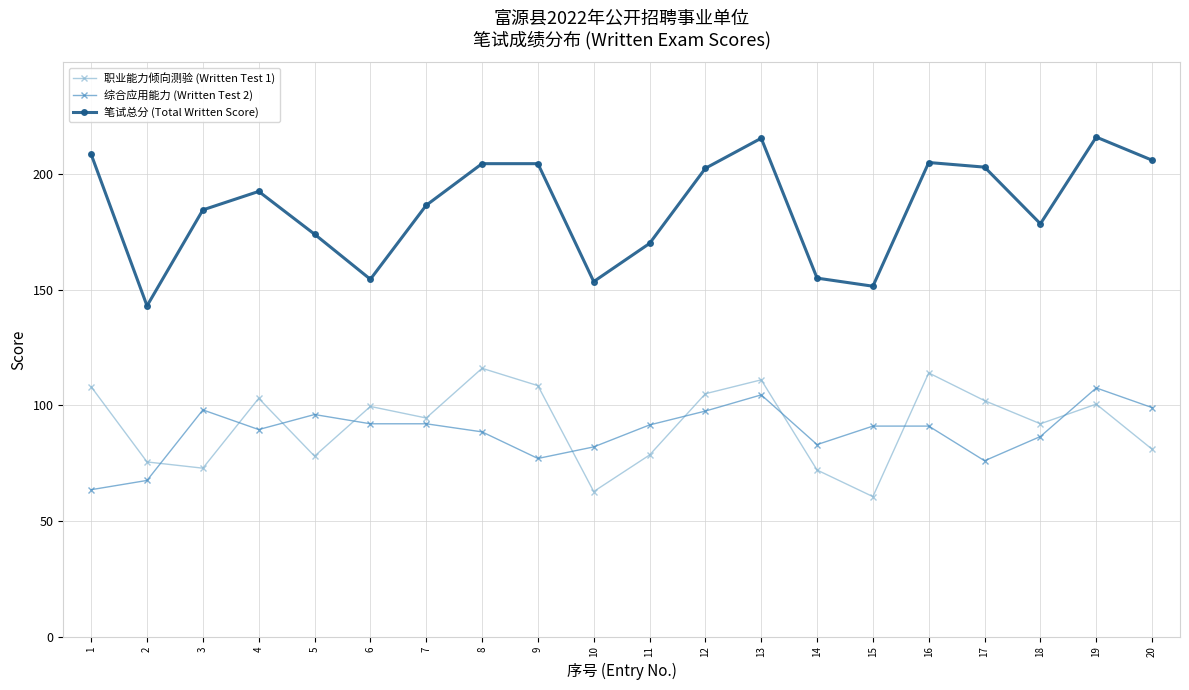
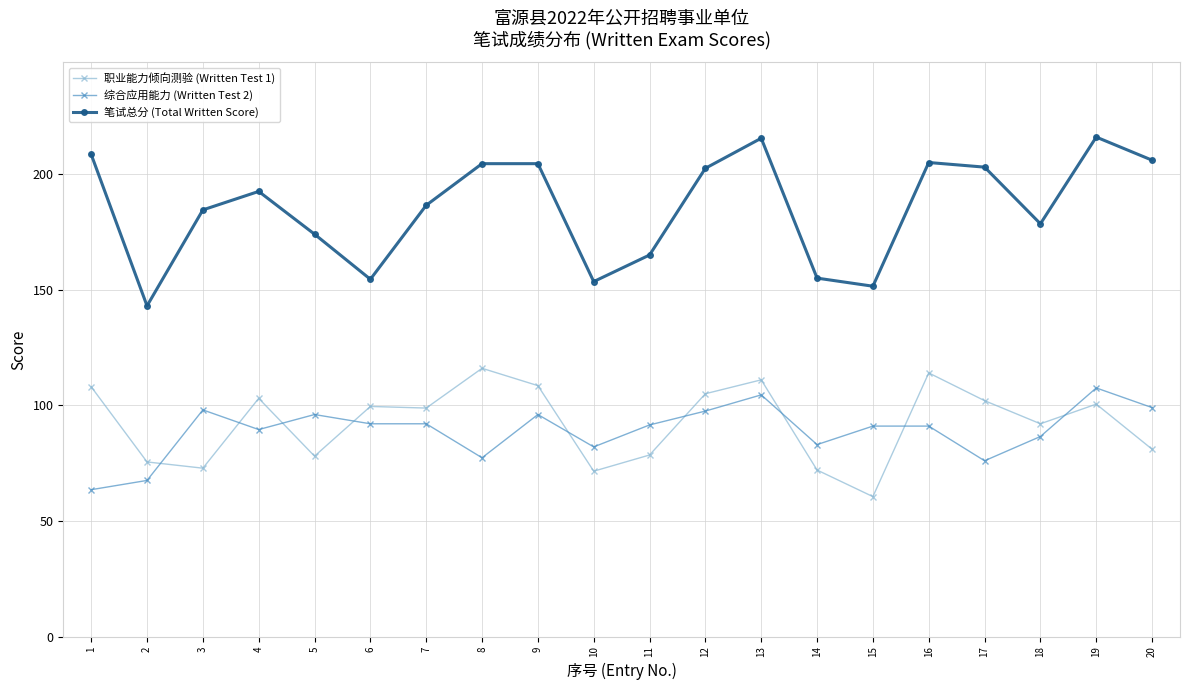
  {
    "职业能力倾向测验 (Written Test 1)": {
      "1": 108,
      "2": 76,
      "3": 73,
      "4": 103,
      "5": 78,
      "6": 100,
-     "7": 95,
+     "7": 99,
      "8": 116,
      "9": 109,
-     "10": 63,
+     "10": 72,
      "11": 79,
      "12": 105,
      "13": 111,
      "14": 72,
      "15": 61,
      "16": 114,
      "17": 102,
      "18": 92,
      "19": 101,
      "20": 81
    },
    "综合应用能力 (Written Test 2)": {
      "1": 64,
      "2": 68,
      "3": 98,
      "4": 90,
      "5": 96,
      "6": 92,
      "7": 92,
-     "8": 89,
-     "9": 77,
+     "8": 77,
+     "9": 96,
      "10": 82,
      "11": 92,
      "12": 98,
      "13": 105,
      "14": 83,
      "15": 91,
      "16": 91,
      "17": 76,
      "18": 87,
      "19": 108,
      "20": 99
    },
    "笔试总分 (Total Written Score)": {
      "1": 209,
      "2": 143,
      "3": 185,
      "4": 193,
      "5": 174,
      "6": 155,
      "7": 187,
      "8": 205,
      "9": 205,
      "10": 154,
-     "11": 170,
+     "11": 165,
      "12": 203,
      "13": 216,
      "14": 155,
      "15": 152,
      "16": 205,
      "17": 203,
      "18": 179,
      "19": 216,
      "20": 206
    }
  }
